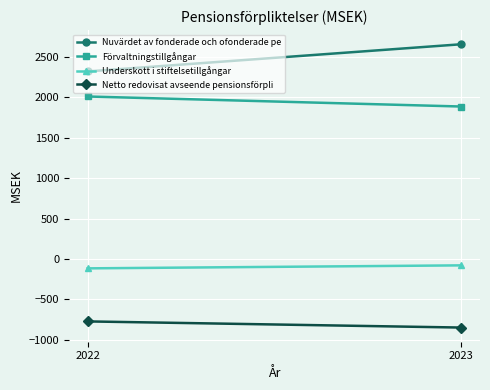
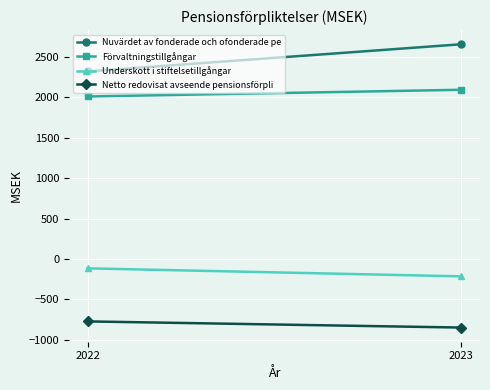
  {
    "Nuvärdet av fonderade och ofonderade pe": {
      "2023": 2700
    },
    "Förvaltningstillgångar": {
      "2022": 2000,
-     "2023": 1900
+     "2023": 2100
    },
    "Underskott i stiftelsetillgångar": {
      "2022": -100,
-     "2023": -100
+     "2023": -200
    },
    "Netto redovisat avseende pensionsförpli": {
      "2022": -800,
      "2023": -800
    }
  }
